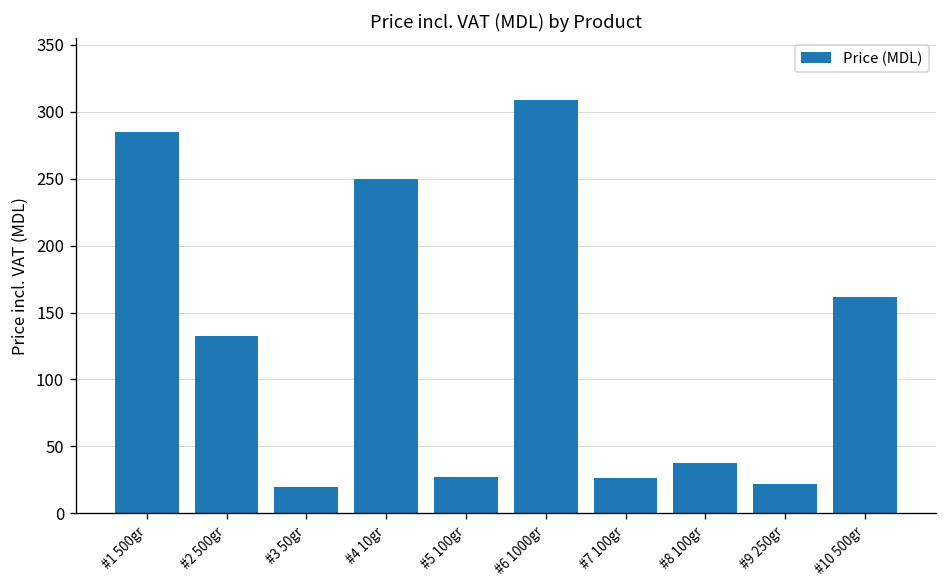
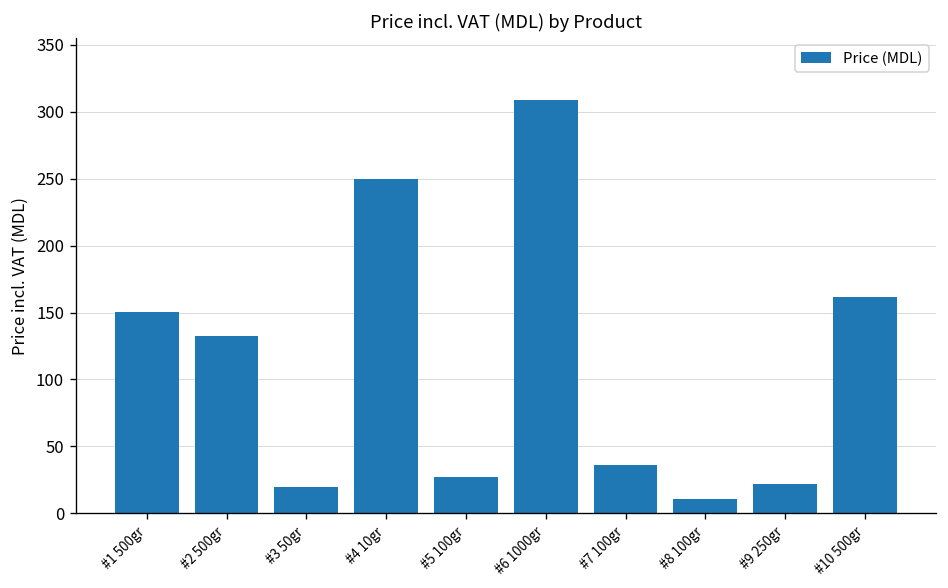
  {
-   "#1 500gr": 285,
+   "#1 500gr": 151,
    "#2 500gr": 132,
    "#3 50gr": 20,
    "#4 10gr": 250,
    "#5 100gr": 27,
    "#6 1000gr": 309,
-   "#7 100gr": 26,
-   "#8 100gr": 38,
+   "#7 100gr": 36,
+   "#8 100gr": 11,
    "#9 250gr": 22,
    "#10 500gr": 161
  }
